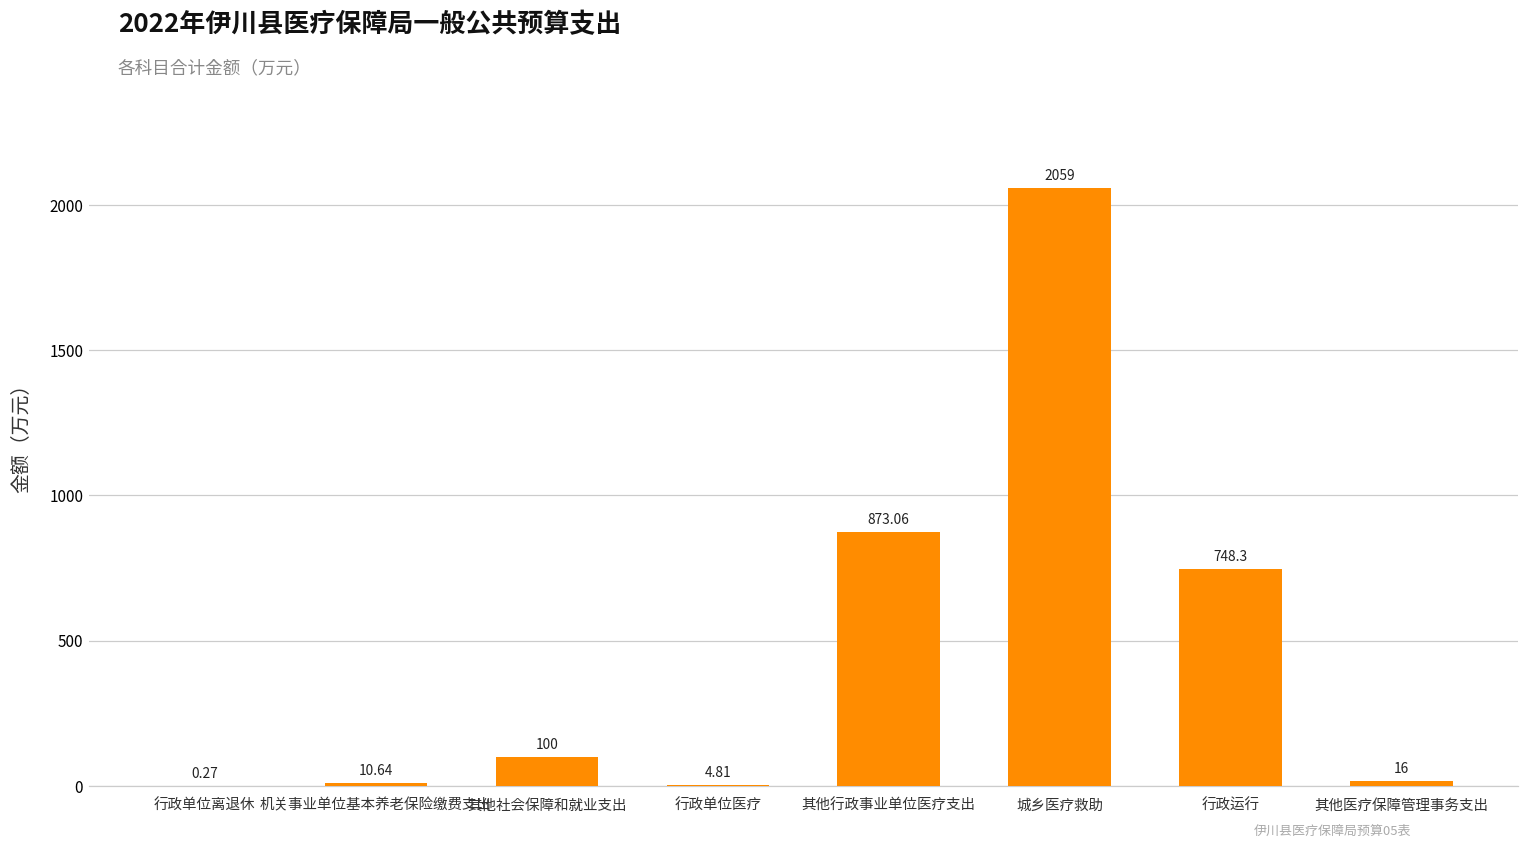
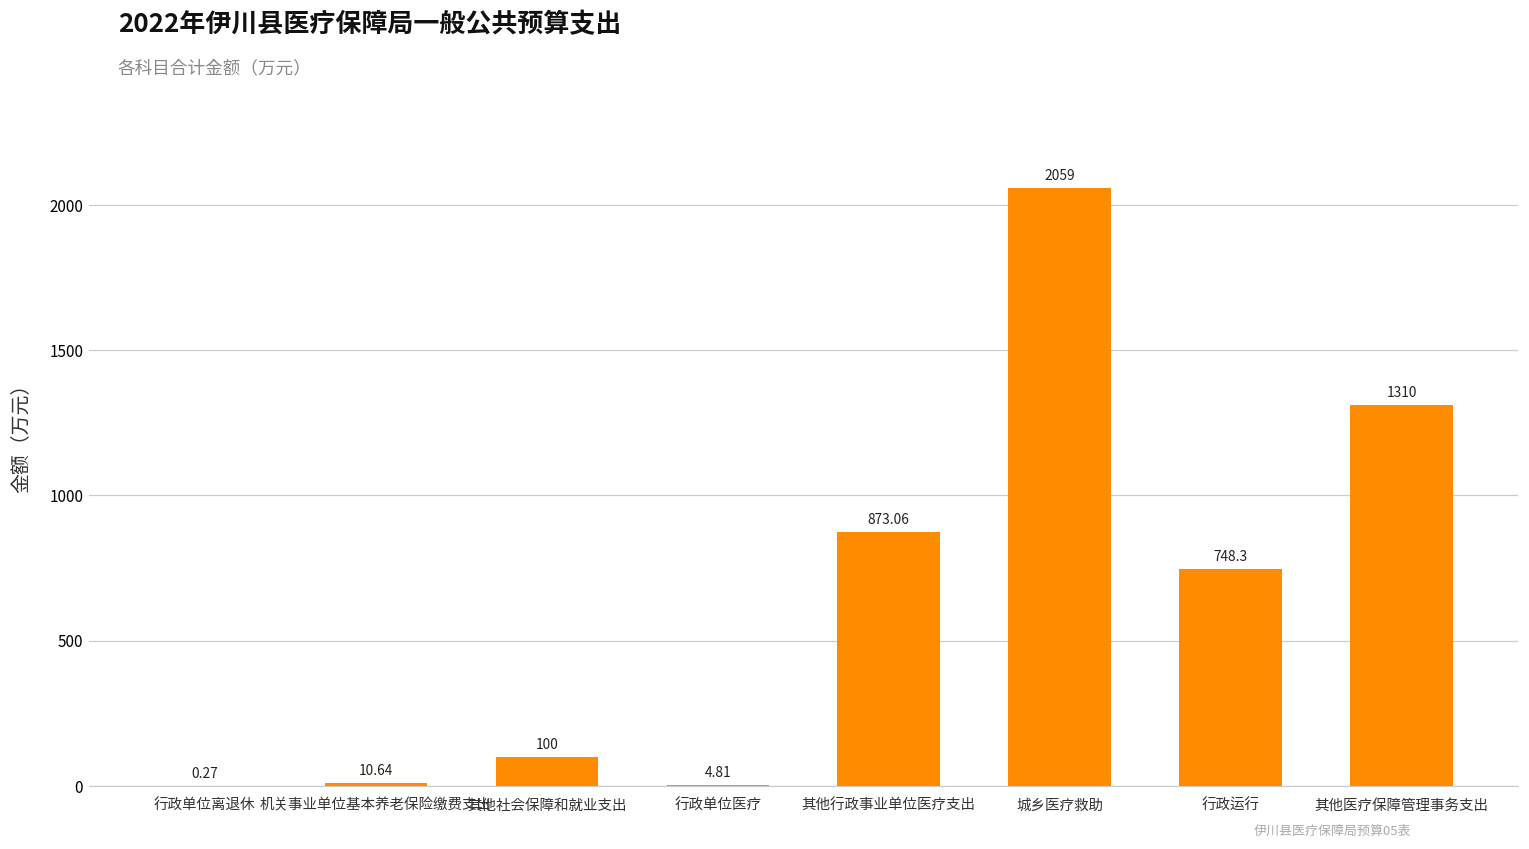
  {
    "行政单位离退休": 0.27,
    "机关事业单位基本养老保险缴费支出": 10.64,
    "行政单位医疗": 4.81,
    "其他行政事业单位医疗支出": 873.06,
    "城乡医疗救助": 2059,
    "行政运行": 748.3,
-   "其他医疗保障管理事务支出": 16
+   "其他医疗保障管理事务支出": 1310
  }
